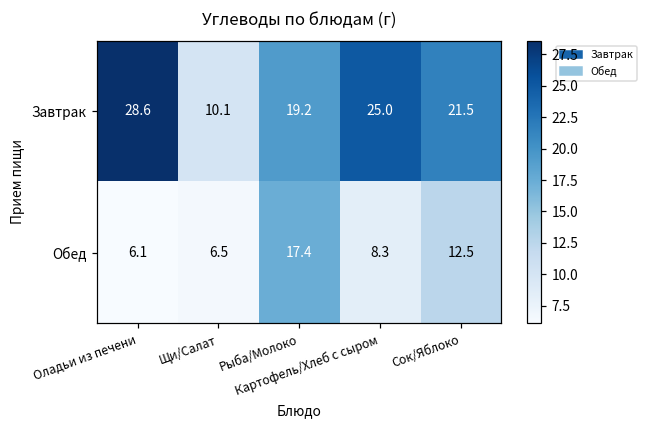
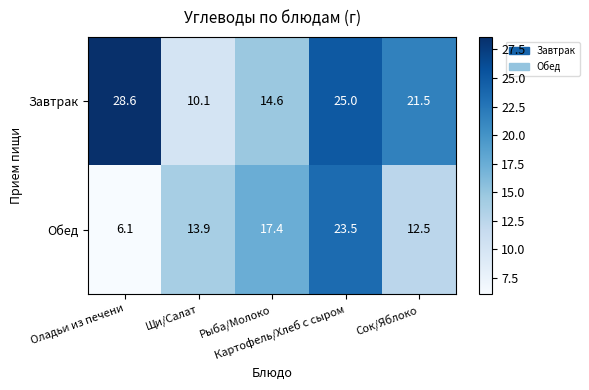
  {
    "Завтрак": {
      "Оладьи из печени": 28.6,
      "Щи/Салат": 10.1,
-     "Рыба/Молоко": 19.2,
+     "Рыба/Молоко": 14.6,
      "Картофель/Хлеб с сыром": 25.0,
      "Сок/Яблоко": 21.5
    },
    "Обед": {
      "Оладьи из печени": 6.1,
-     "Щи/Салат": 6.5,
+     "Щи/Салат": 13.9,
      "Рыба/Молоко": 17.4,
-     "Картофель/Хлеб с сыром": 8.3,
+     "Картофель/Хлеб с сыром": 23.5,
      "Сок/Яблоко": 12.5
    }
  }
